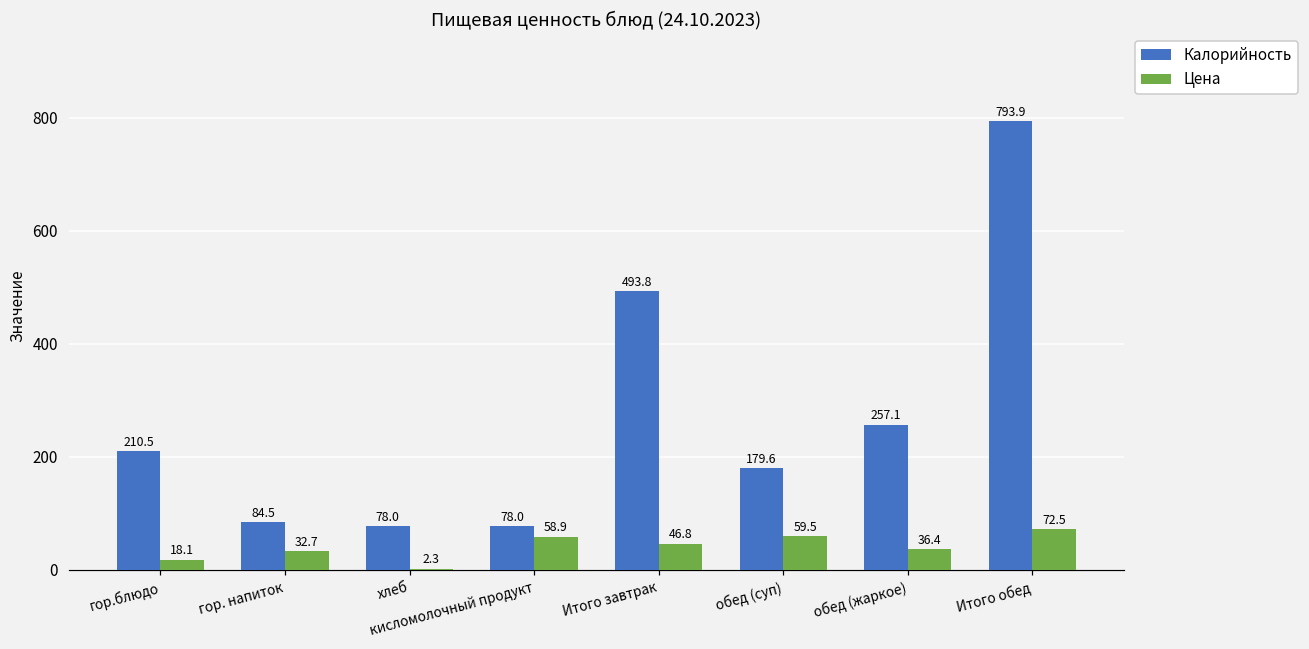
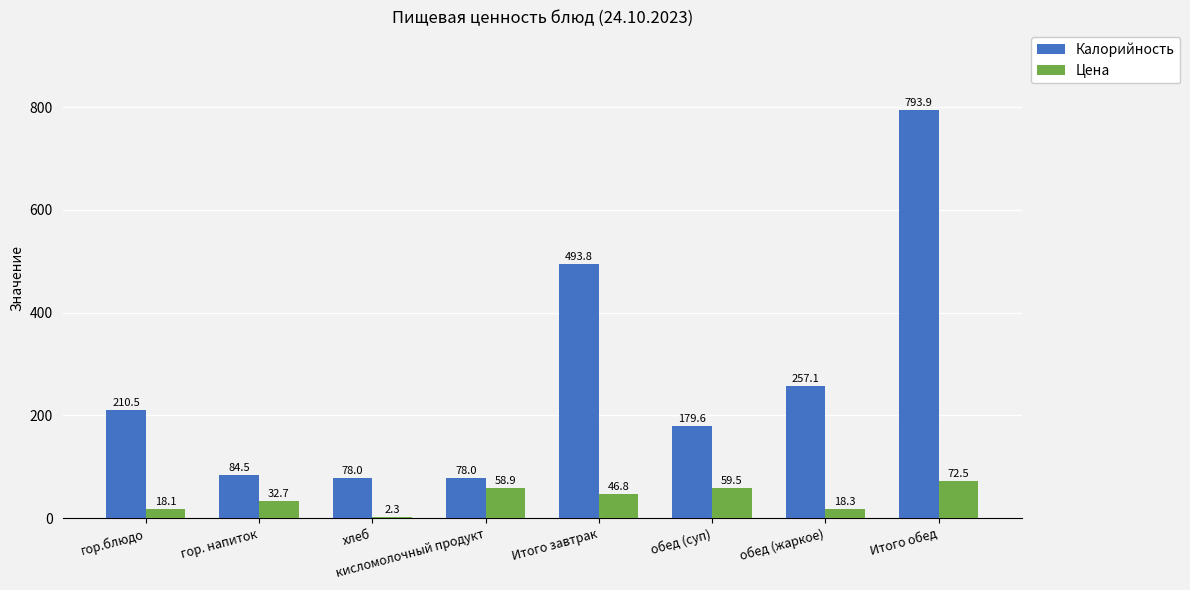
  {
    "Калорийность": {
      "гор.блюдо": 210.5,
      "гор. напиток": 84.5,
      "хлеб": 78.0,
      "кисломолочный продукт": 78.0,
      "Итого завтрак": 493.8,
      "обед (суп)": 179.6,
      "обед (жаркое)": 257.1,
      "Итого обед": 793.9
    },
    "Цена": {
      "гор.блюдо": 18.1,
      "гор. напиток": 32.7,
      "хлеб": 2.3,
      "кисломолочный продукт": 58.9,
      "Итого завтрак": 46.8,
      "обед (суп)": 59.5,
-     "обед (жаркое)": 36.4,
+     "обед (жаркое)": 18.3,
      "Итого обед": 72.5
    }
  }
